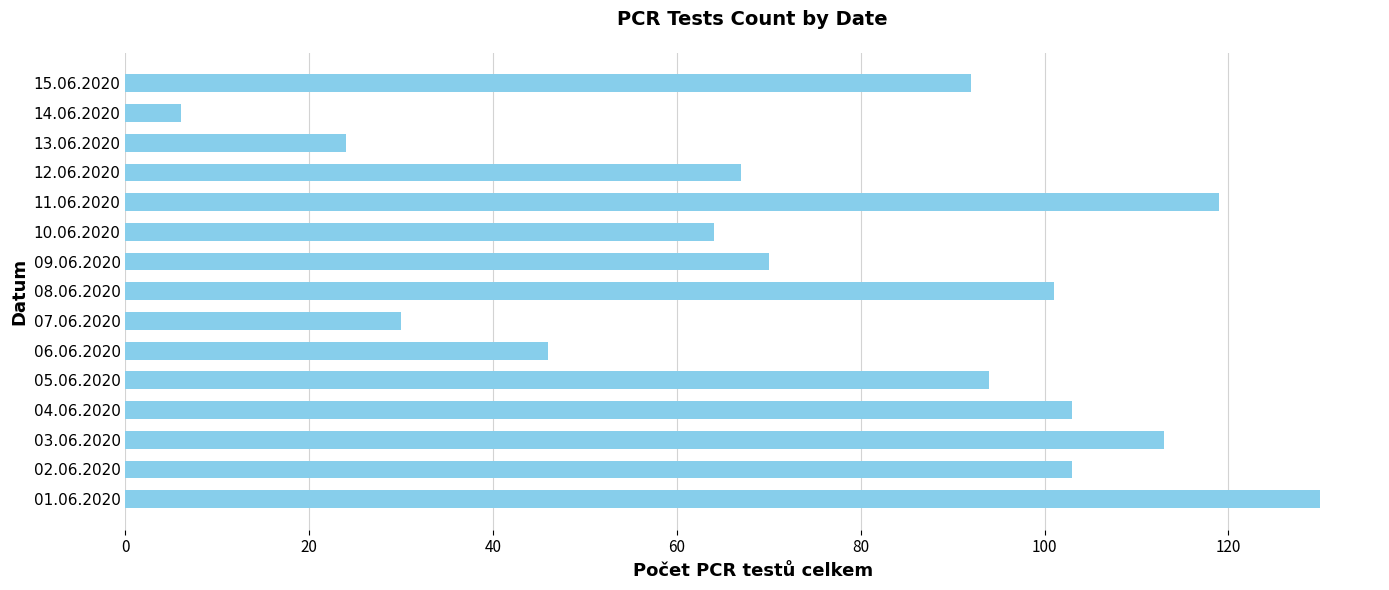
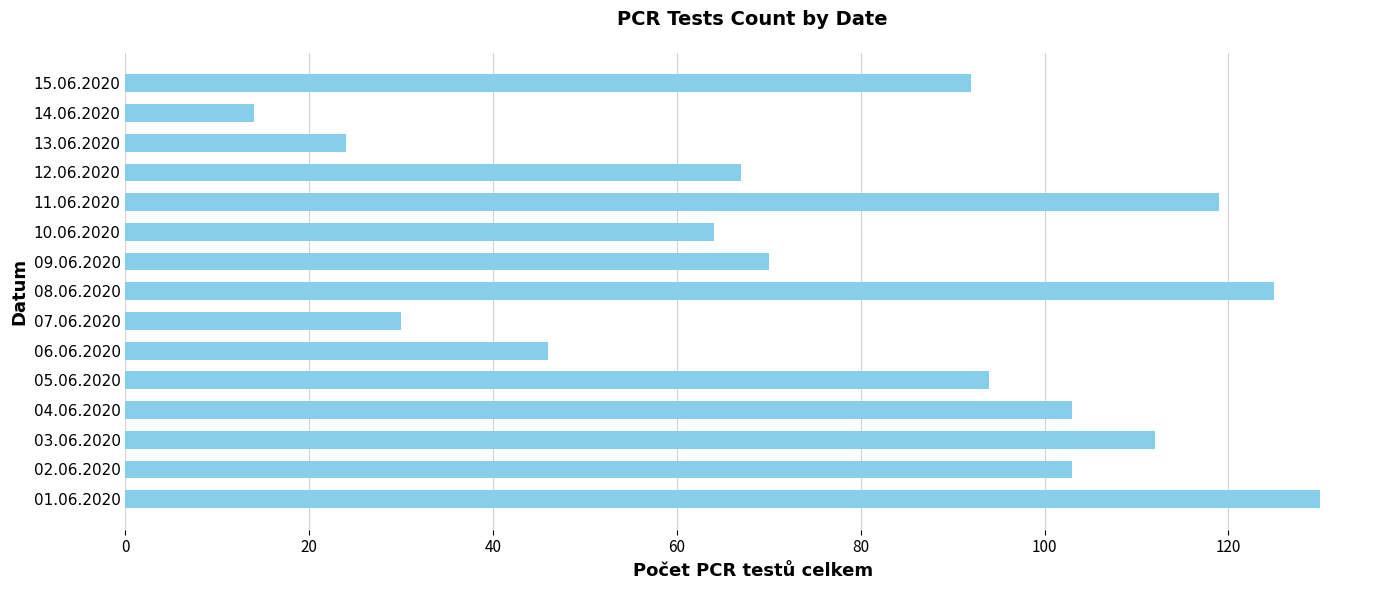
  {
    "15.06.2020": 92,
-   "14.06.2020": 6,
+   "14.06.2020": 14,
    "13.06.2020": 24,
    "12.06.2020": 67,
    "11.06.2020": 119,
    "10.06.2020": 64,
    "09.06.2020": 70,
-   "08.06.2020": 101,
+   "08.06.2020": 125,
    "07.06.2020": 30,
    "06.06.2020": 46,
    "05.06.2020": 94,
    "04.06.2020": 103,
-   "03.06.2020": 113,
+   "03.06.2020": 112,
    "02.06.2020": 103,
    "01.06.2020": 130
  }
